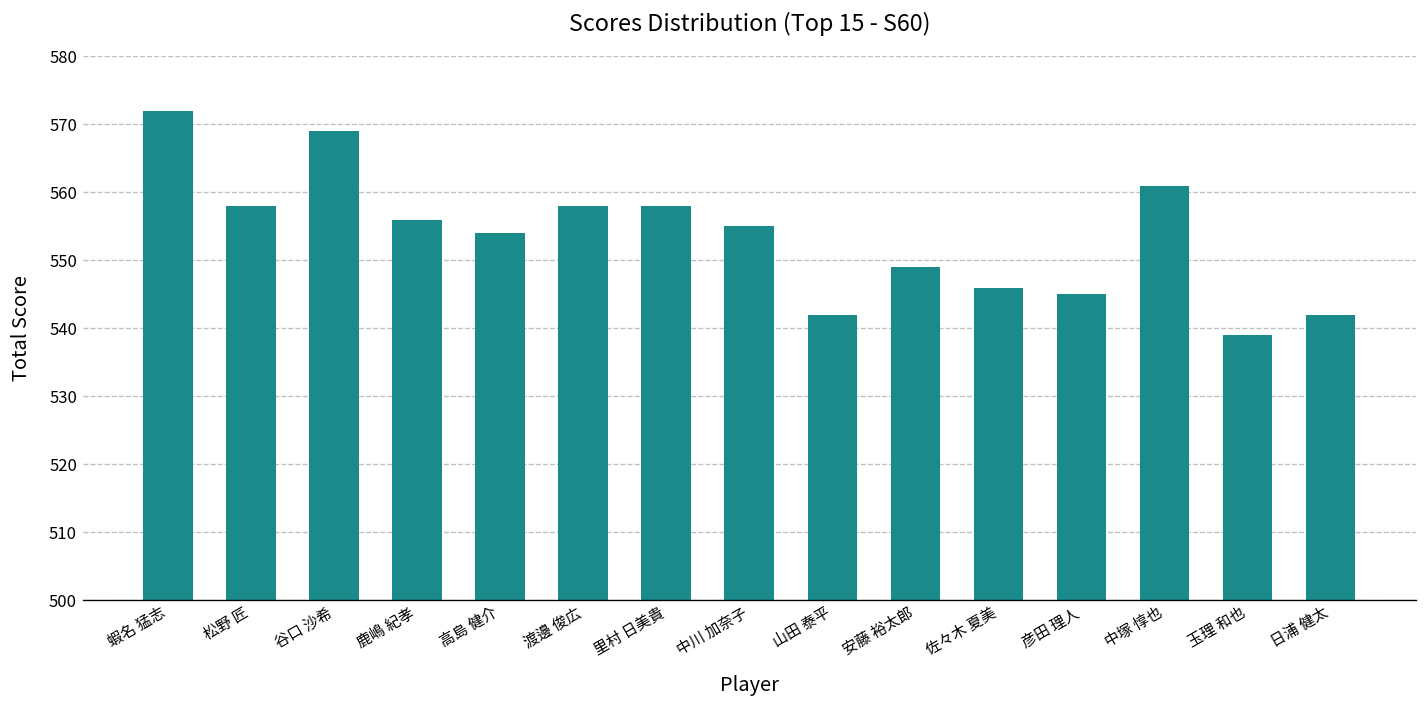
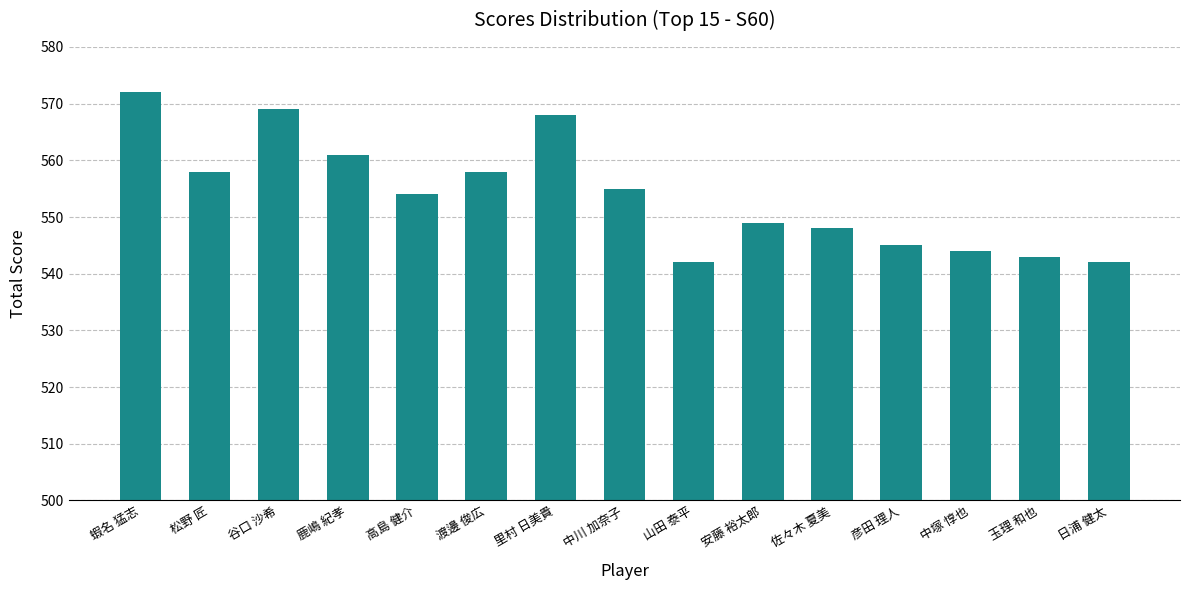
  {
    "蝦名 猛志": 572,
    "松野 匠": 558,
    "谷口 沙希": 569,
-   "鹿嶋 紀孝": 556,
+   "鹿嶋 紀孝": 561,
    "高島 健介": 554,
    "渡邊 俊広": 558,
-   "里村 日美貴": 558,
+   "里村 日美貴": 568,
    "中川 加奈子": 555,
    "山田 泰平": 542,
    "安藤 裕太郎": 549,
-   "佐々木 夏美": 546,
+   "佐々木 夏美": 548,
    "彦田 理人": 545,
-   "中塚 惇也": 561,
-   "玉理 和也": 539,
+   "中塚 惇也": 544,
+   "玉理 和也": 543,
    "日浦 健太": 542
  }
